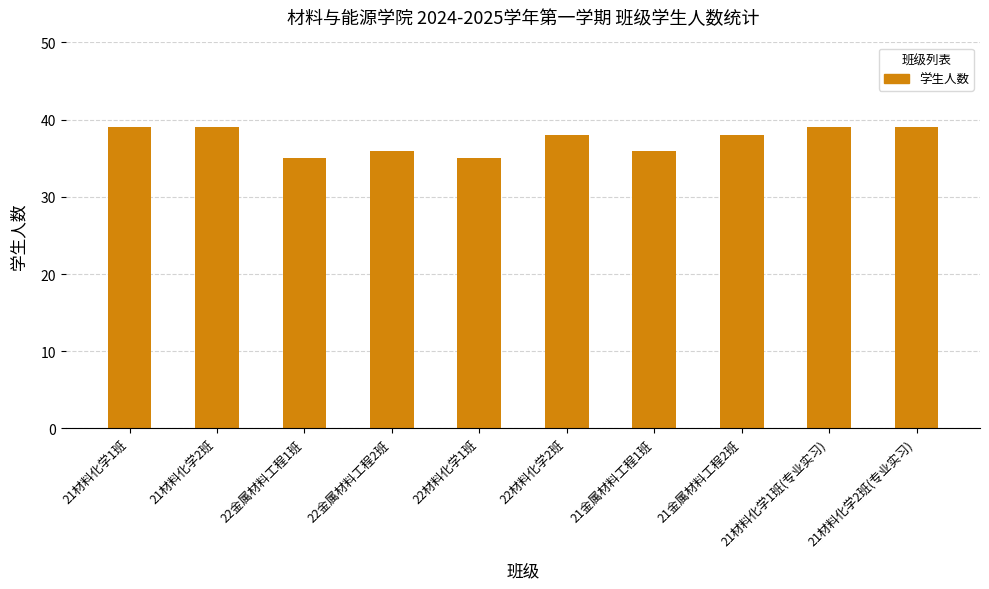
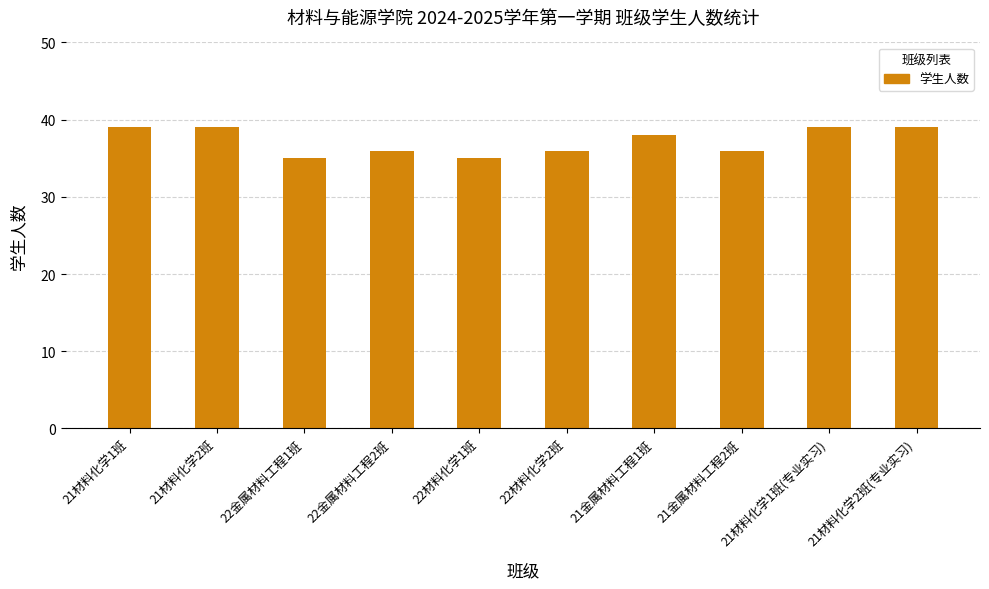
  {
    "21材料化学1班": 39,
    "21材料化学2班": 39,
    "22金属材料工程1班": 35,
    "22金属材料工程2班": 36,
    "22材料化学1班": 35,
-   "22材料化学2班": 38,
-   "21金属材料工程1班": 36,
-   "21金属材料工程2班": 38,
+   "22材料化学2班": 36,
+   "21金属材料工程1班": 38,
+   "21金属材料工程2班": 36,
    "21材料化学1班(专业实习)": 39,
    "21材料化学2班(专业实习)": 39
  }
